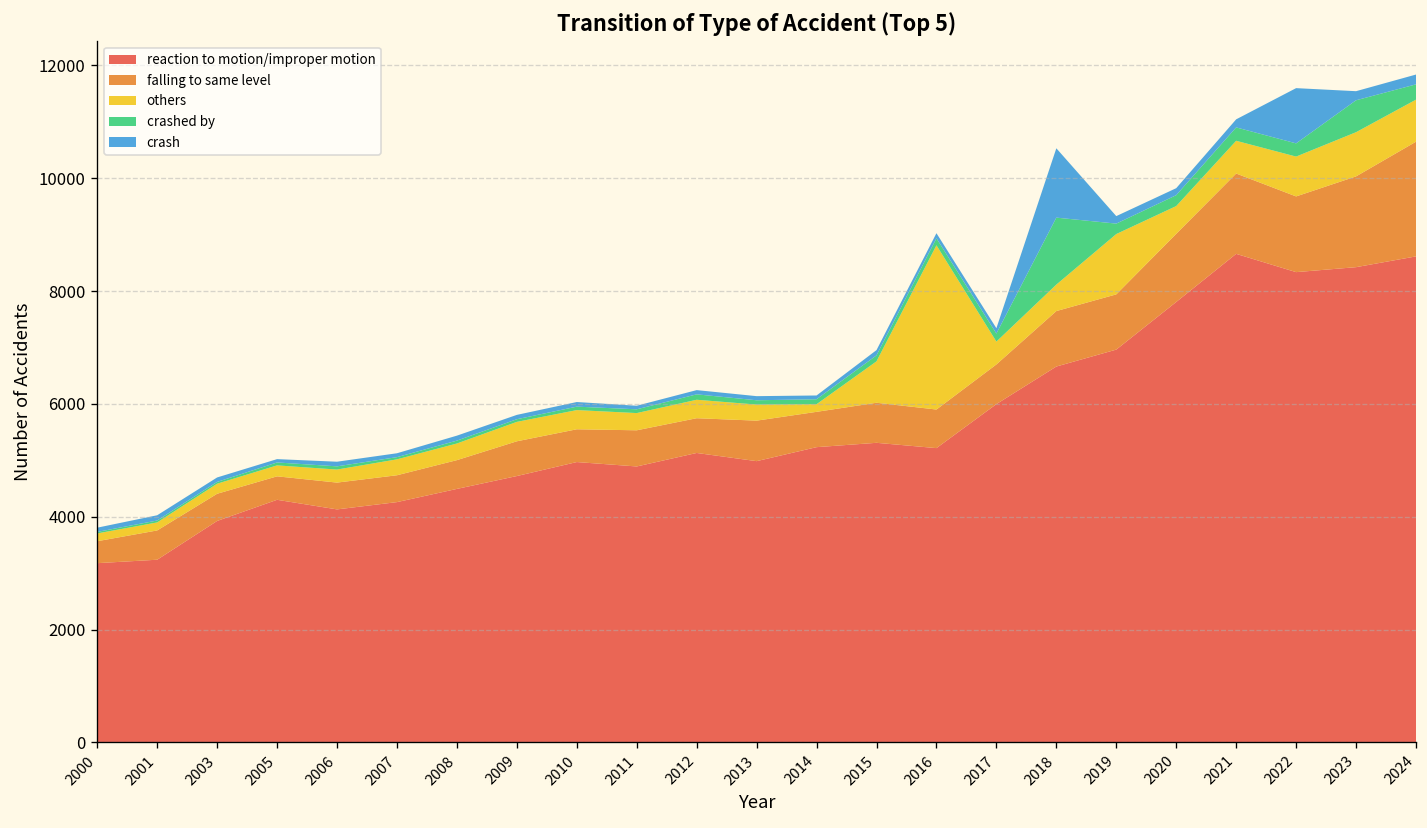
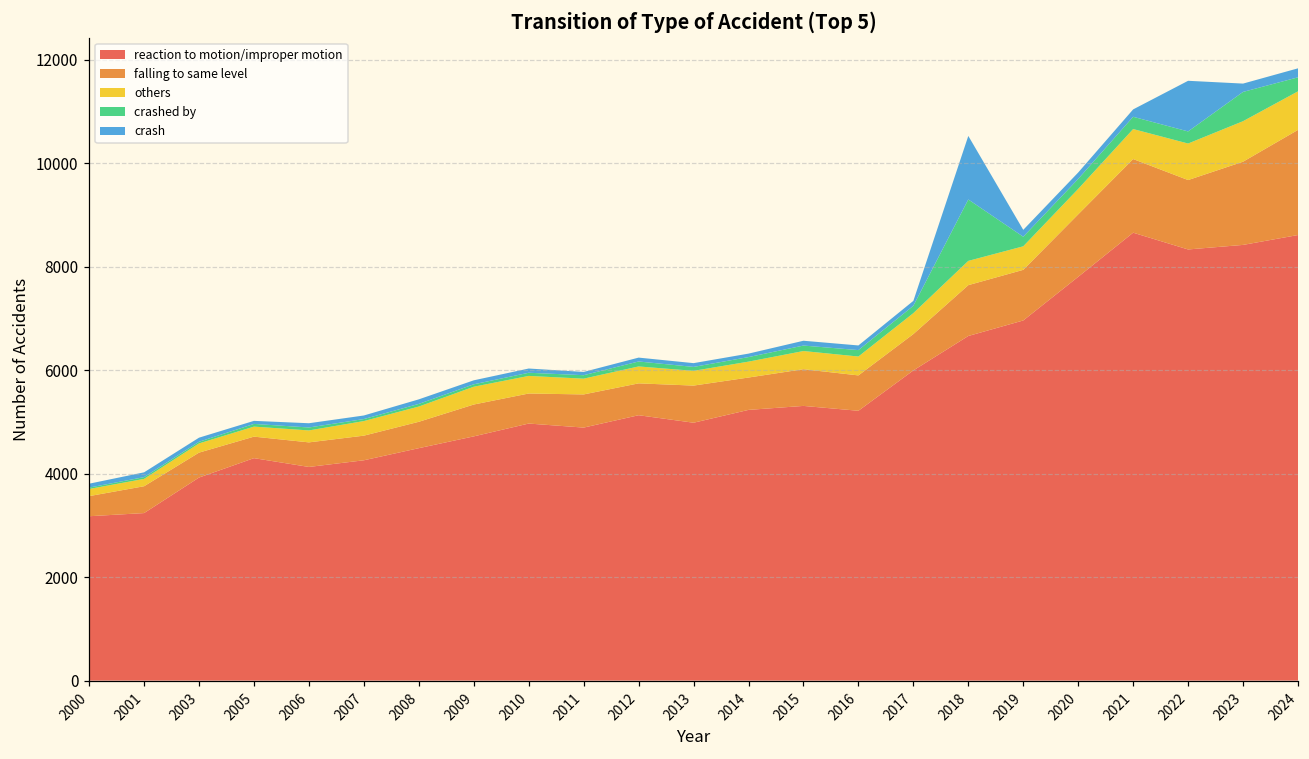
  {
    "others": {
      "2006": 200,
      "2010": 300,
      "2011": 300,
      "2012": 300,
      "2013": 300,
-     "2014": 100,
-     "2015": 700,
-     "2016": 2900,
+     "2014": 300,
+     "2015": 400,
+     "2016": 400,
      "2017": 400,
      "2018": 500,
-     "2019": 1100,
+     "2019": 500,
      "2020": 500,
      "2021": 600,
      "2022": 700,
      "2023": 800,
      "2024": 700
    },
    "crashed by": {
      "2006": 100,
      "2010": 100,
      "2011": 100,
      "2012": 100,
      "2013": 100,
      "2014": 100,
      "2015": 100,
      "2016": 100,
      "2017": 100,
      "2018": 1200,
      "2019": 200,
      "2020": 200,
      "2021": 200,
      "2022": 200,
      "2023": 600,
      "2024": 300
    },
    "crash": {
      "2000": 100,
      "2001": 100,
      "2003": 100,
      "2005": 100,
      "2006": 100,
      "2007": 100,
      "2008": 100,
      "2009": 100,
      "2010": 100,
      "2011": 100,
      "2012": 100,
      "2013": 100,
      "2014": 100,
      "2015": 100,
      "2016": 100,
      "2017": 100,
      "2018": 1200,
      "2019": 100,
      "2020": 100,
      "2021": 100,
      "2022": 1000,
      "2023": 200,
      "2024": 200
    }
  }
